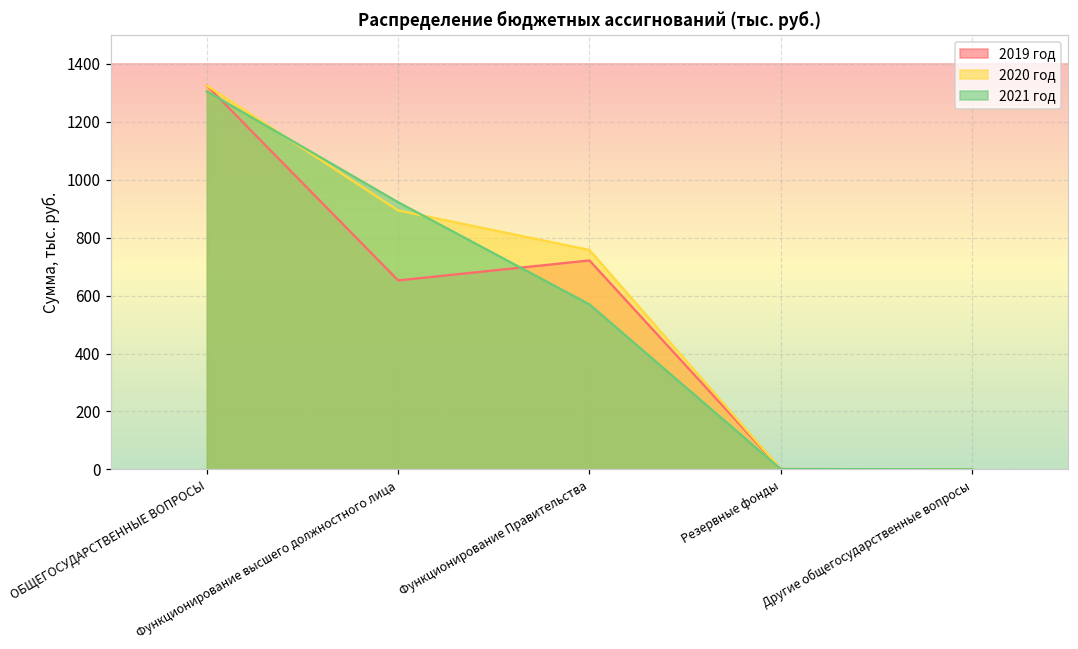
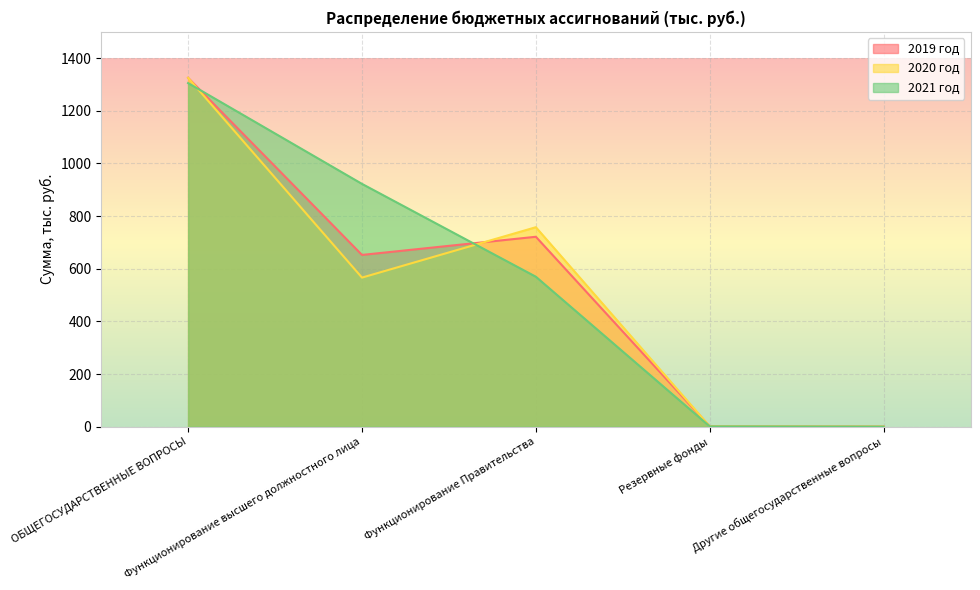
  {
    "2019 год": {
      "Функционирование высшего должностного лица": 650,
      "Функционирование Правительства": 720
    },
    "2020 год": {
-     "Функционирование высшего должностного лица": 890,
+     "Функционирование высшего должностного лица": 570,
      "Функционирование Правительства": 760
    },
    "2021 год": {
      "ОБЩЕГОСУДАРСТВЕННЫЕ ВОПРОСЫ": 1310,
      "Функционирование высшего должностного лица": 920,
      "Функционирование Правительства": 570
    }
  }
